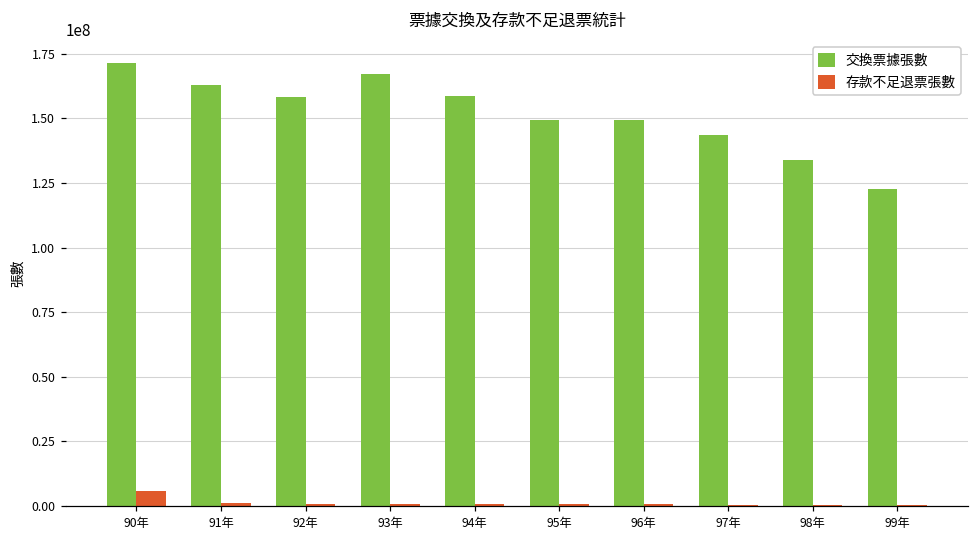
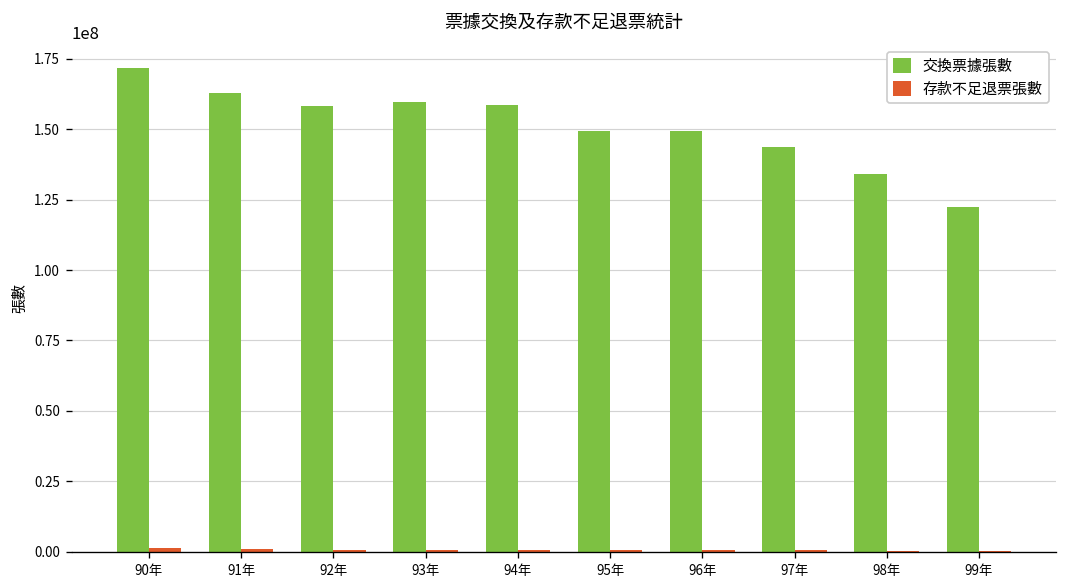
  {
    "交換票據張數": {
      "90年": 172000000,
      "91年": 163000000,
      "92年": 158000000,
-     "93年": 167000000,
+     "93年": 160000000,
      "94年": 159000000,
      "95年": 149000000,
      "96年": 149000000,
      "97年": 144000000,
      "98年": 134000000,
      "99年": 123000000
    },
    "存款不足退票張數": {
-     "90年": 6000000
+     "90年": 1000000
    }
  }
